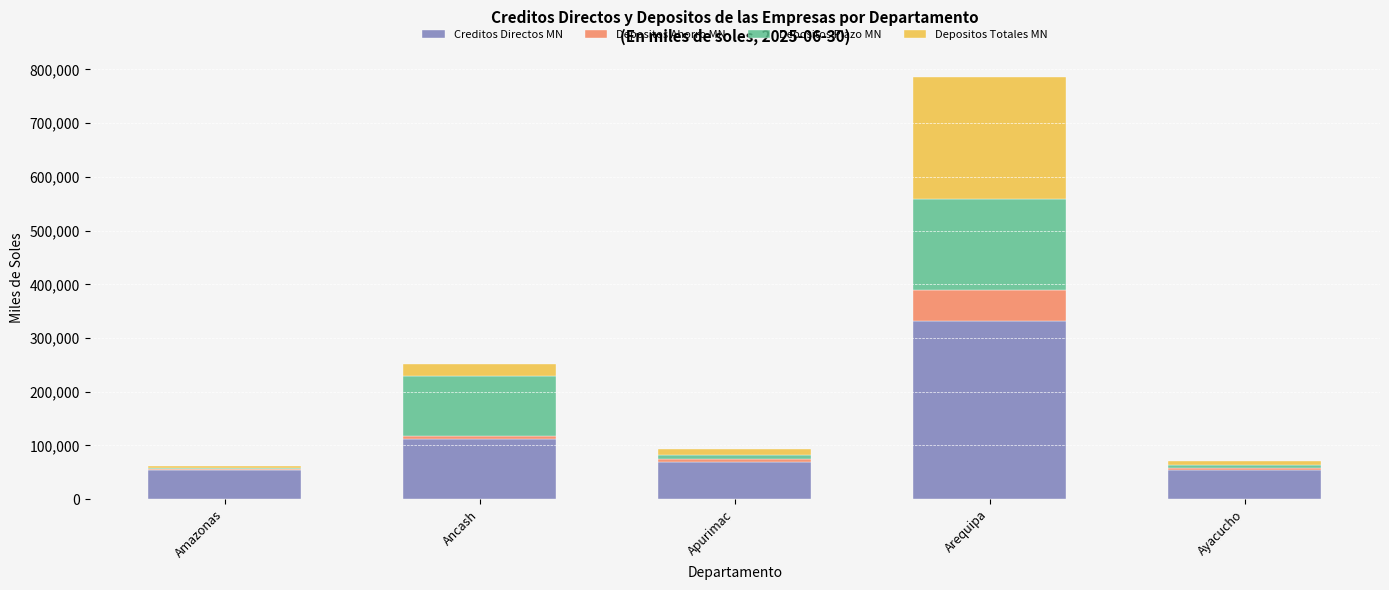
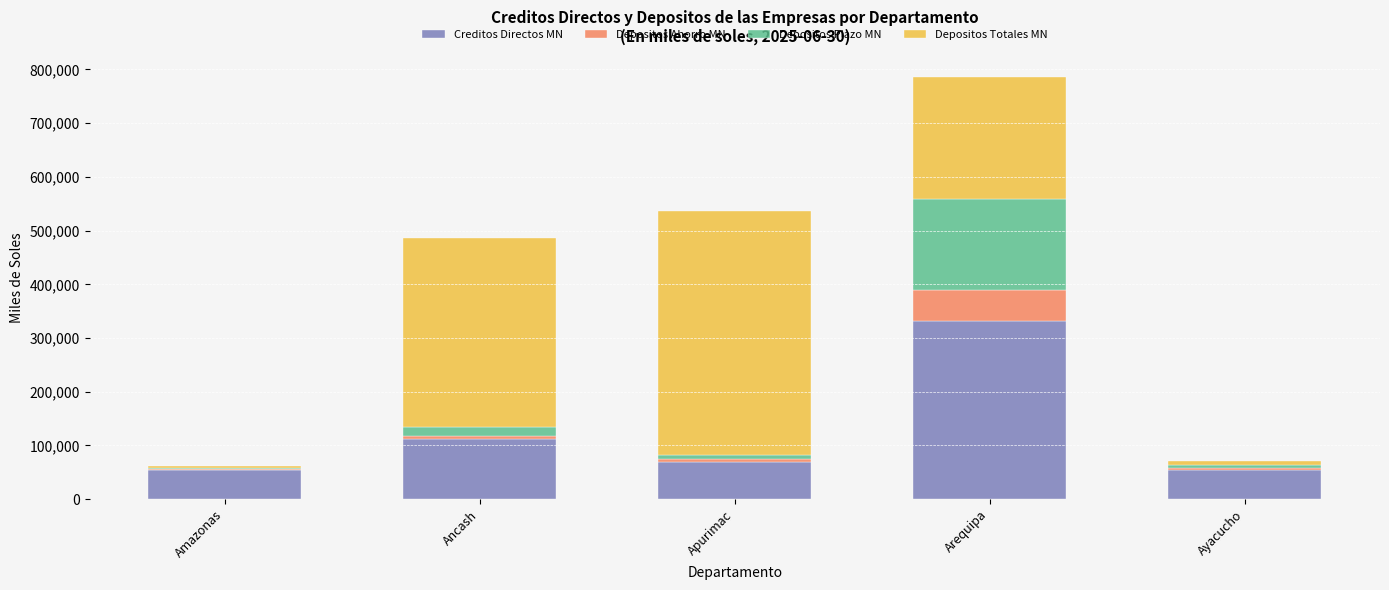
  {
    "Creditos Directos MN": {
      "Amazonas": "50,000",
      "Ancash": "110,000",
      "Apurimac": "70,000",
      "Arequipa": "330,000",
      "Ayacucho": "50,000"
    },
    "Depositos Ahorro MN": {
      "Ancash": "10,000",
      "Apurimac": "10,000",
      "Arequipa": "60,000"
    },
    "Depositos Plazo MN": {
-     "Ancash": "110,000",
+     "Ancash": "20,000",
      "Apurimac": "10,000",
      "Arequipa": "170,000",
      "Ayacucho": "10,000"
    },
    "Depositos Totales MN": {
-     "Ancash": "20,000",
-     "Apurimac": "10,000",
+     "Ancash": "350,000",
+     "Apurimac": "450,000",
      "Arequipa": "230,000",
      "Ayacucho": "10,000"
    }
  }
